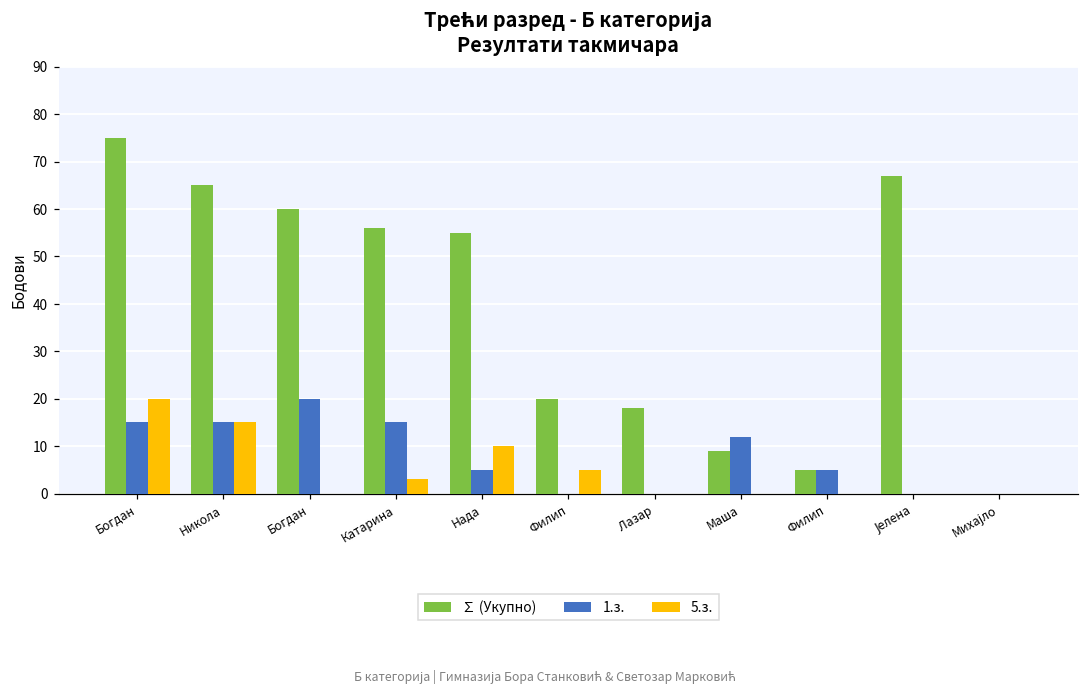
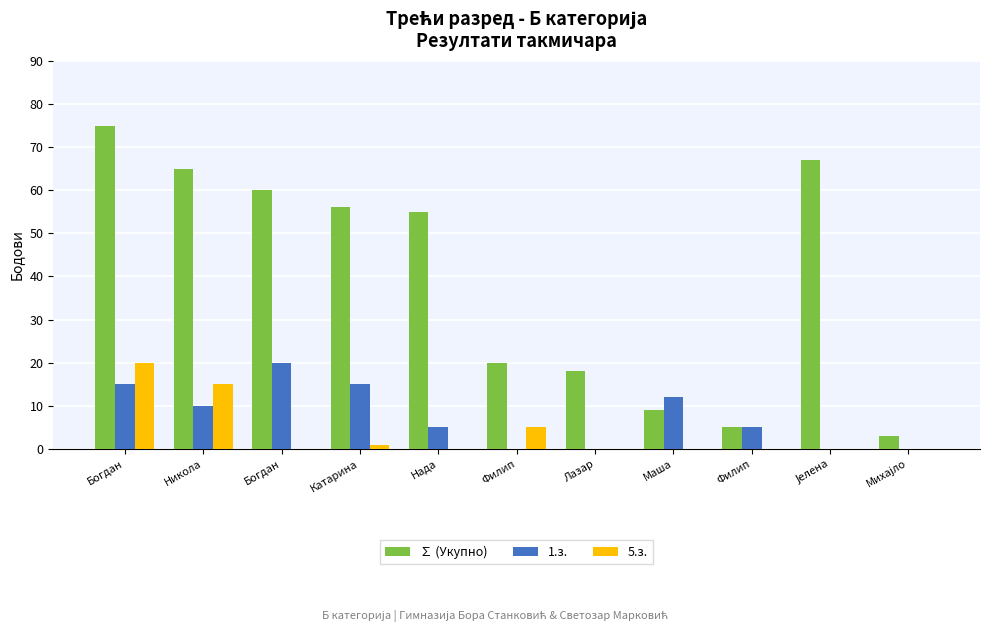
  {
    "∑ (Укупно)": {
      "Никола": 65,
      "Катарина": 56,
      "Нада": 55,
      "Лазар": 18,
      "Маша": 9,
      "Јелена": 67,
-     "Михајло": 0
+     "Михајло": 3
    },
    "1.з.": {
-     "Никола": 15,
+     "Никола": 10,
      "Катарина": 15,
      "Нада": 5,
      "Лазар": 0,
      "Маша": 12,
      "Јелена": 0,
      "Михајло": 0
    },
    "5.з.": {
      "Никола": 15,
-     "Катарина": 3,
-     "Нада": 10,
+     "Катарина": 1,
+     "Нада": 0,
      "Лазар": 0,
      "Маша": 0,
      "Јелена": 0,
      "Михајло": 0
    }
  }
